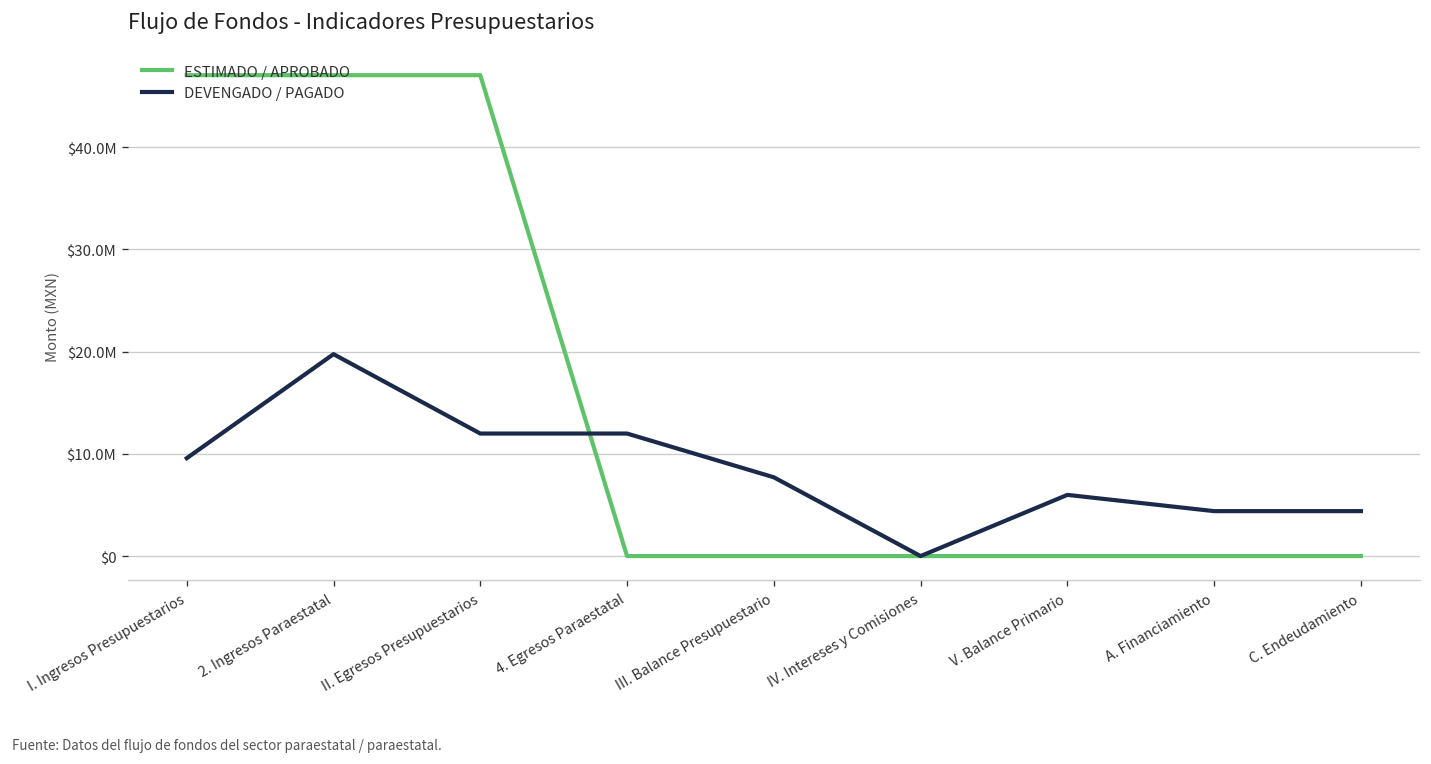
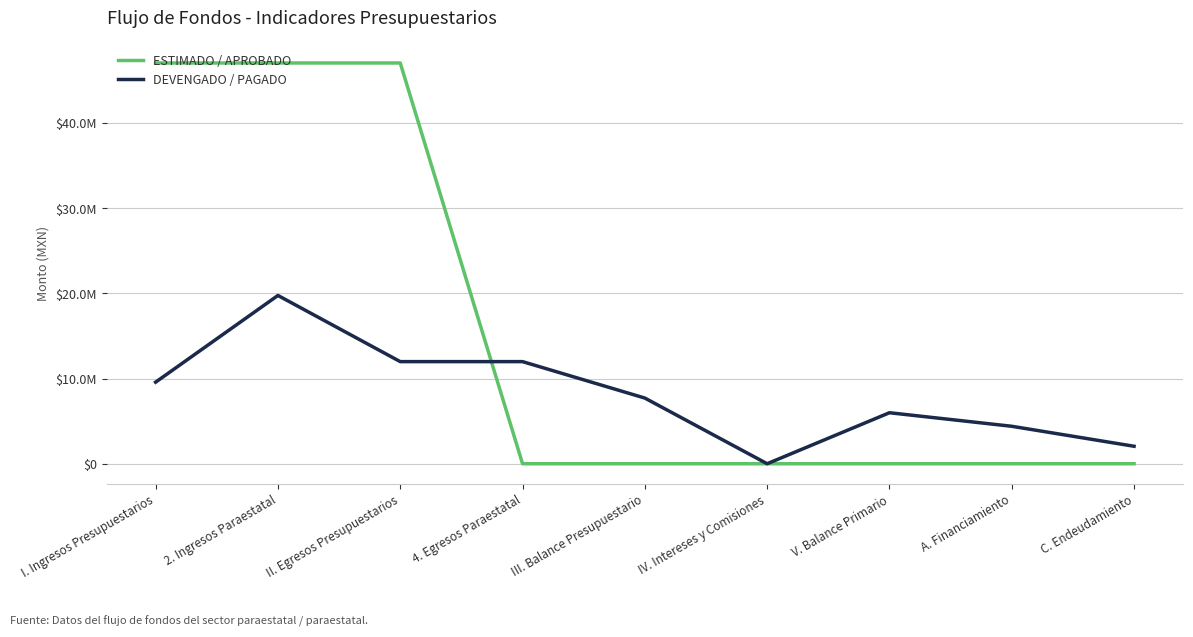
  {
    "ESTIMADO / APROBADO": {
      "I. Ingresos Presupuestarios": "$47000000",
      "2. Ingresos Paraestatal": "$47000000",
      "II. Egresos Presupuestarios": "$47000000",
      "4. Egresos Paraestatal": "$0",
      "III. Balance Presupuestario": "$0",
      "V. Balance Primario": "$0",
      "A. Financiamiento": "$0",
      "C. Endeudamiento": "$0"
    },
    "DEVENGADO / PAGADO": {
      "I. Ingresos Presupuestarios": "$10000000",
      "2. Ingresos Paraestatal": "$20000000",
      "II. Egresos Presupuestarios": "$12000000",
      "4. Egresos Paraestatal": "$12000000",
      "III. Balance Presupuestario": "$8000000",
      "V. Balance Primario": "$6000000",
      "A. Financiamiento": "$4000000",
-     "C. Endeudamiento": "$4000000"
+     "C. Endeudamiento": "$2000000"
    }
  }
